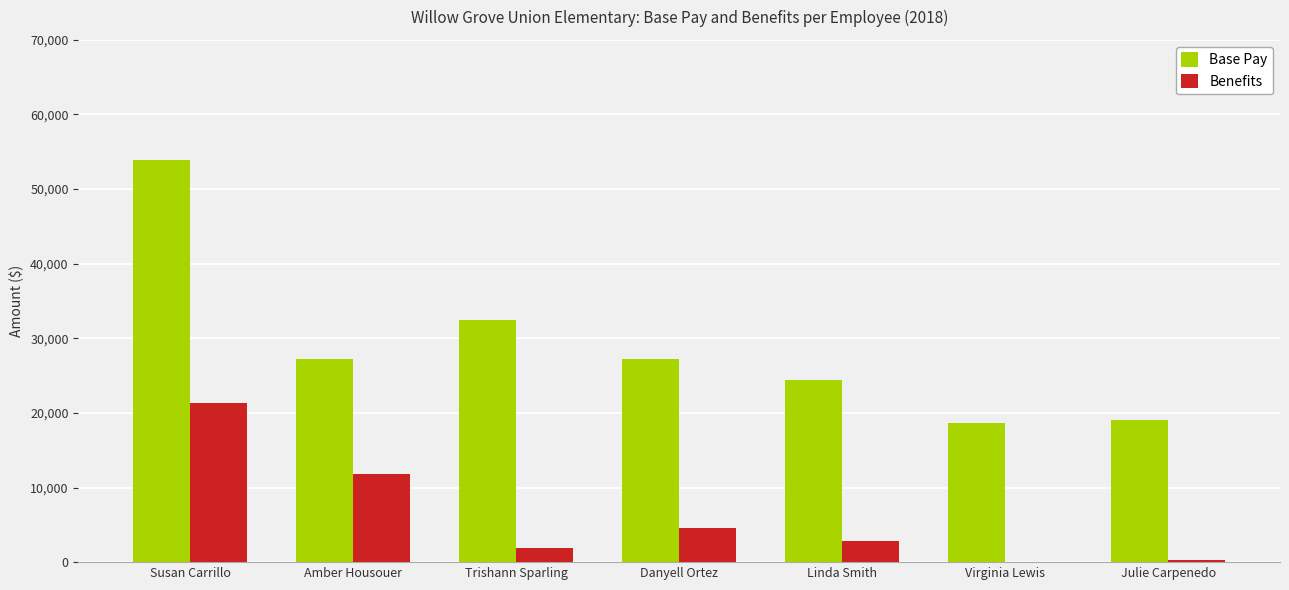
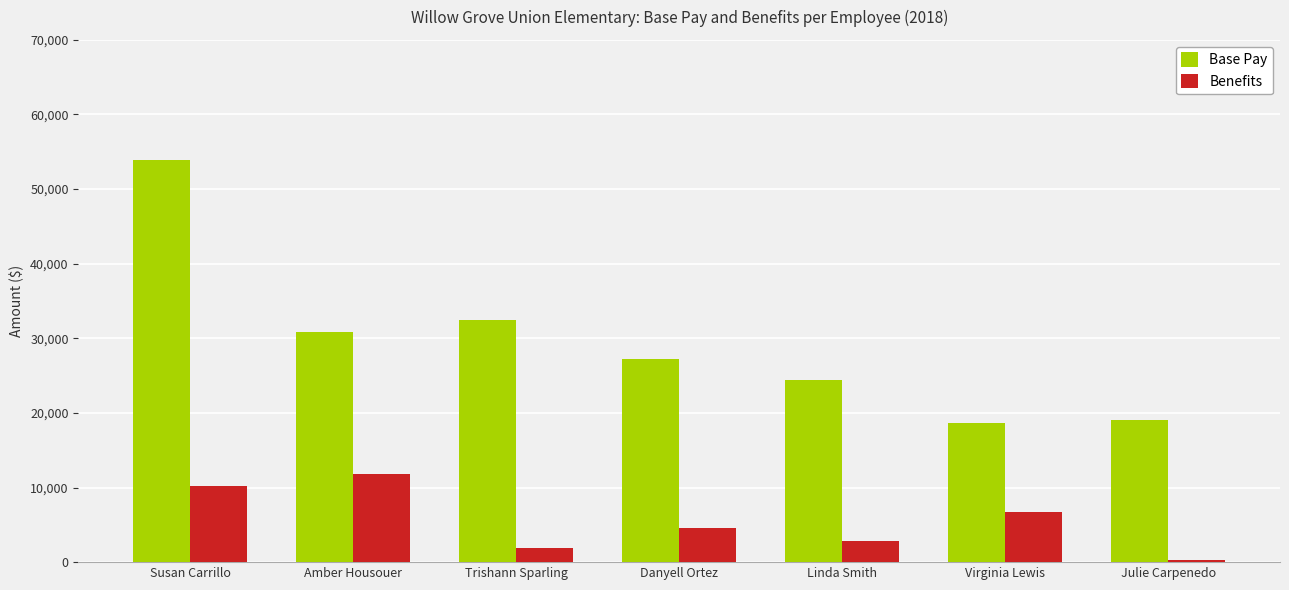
  {
    "Base Pay": {
      "Susan Carrillo": "54,000",
-     "Amber Housouer": "27,000",
+     "Amber Housouer": "31,000",
      "Trishann Sparling": "33,000",
      "Danyell Ortez": "27,000",
      "Linda Smith": "24,000",
      "Virginia Lewis": "19,000",
      "Julie Carpenedo": "19,000"
    },
    "Benefits": {
-     "Susan Carrillo": "21,000",
+     "Susan Carrillo": "10,000",
      "Amber Housouer": "12,000",
      "Trishann Sparling": "2,000",
      "Danyell Ortez": "5,000",
      "Linda Smith": "3,000",
-     "Virginia Lewis": "0"
+     "Virginia Lewis": "7,000"
    }
  }
